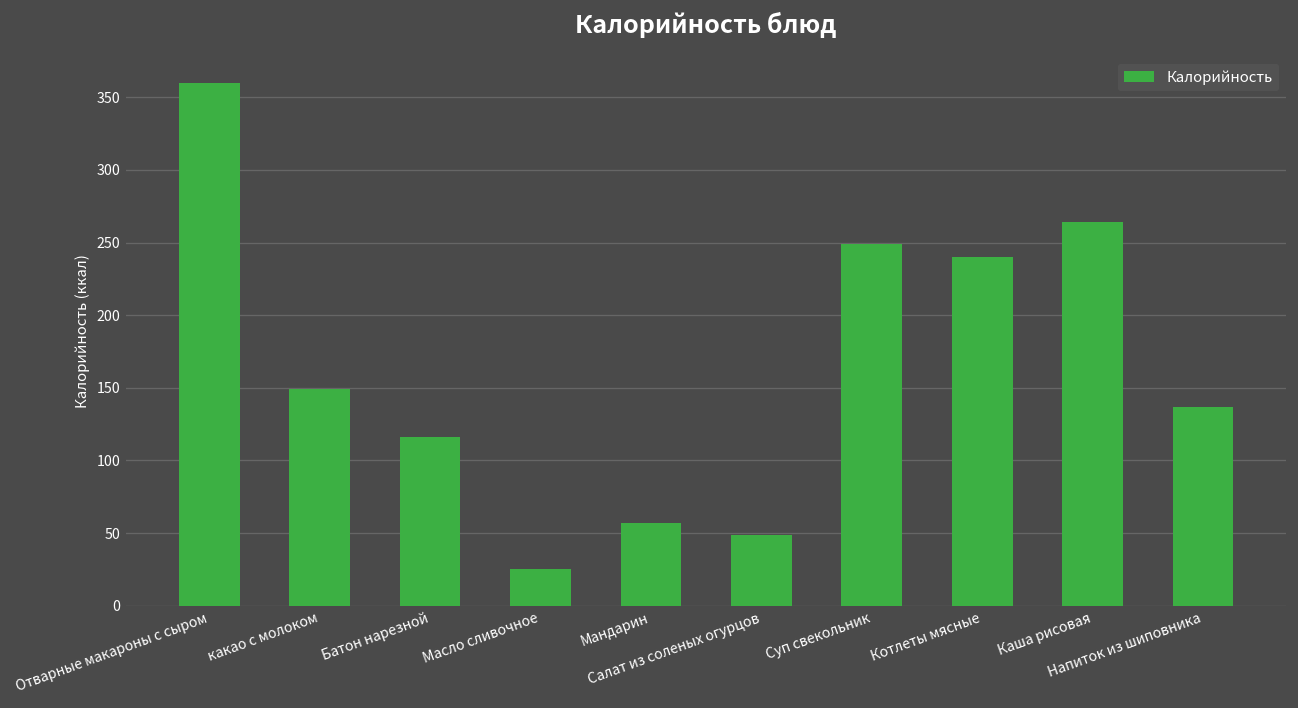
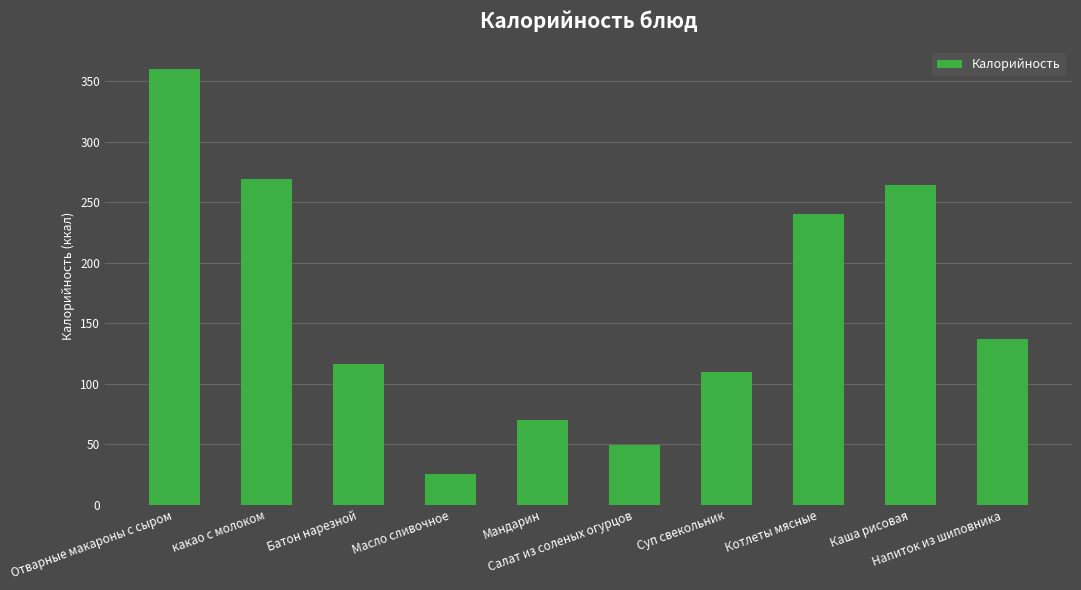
  {
    "Отварные макароны с сыром": 360,
-   "какао с молоком": 149,
+   "какао с молоком": 269,
    "Батон нарезной": 116,
    "Масло сливочное": 25,
-   "Мандарин": 57,
+   "Мандарин": 70,
    "Салат из соленых огурцов": 49,
-   "Суп свекольник": 249,
+   "Суп свекольник": 110,
    "Котлеты мясные": 240,
    "Каша рисовая": 264,
    "Напиток из шиповника": 137
  }
